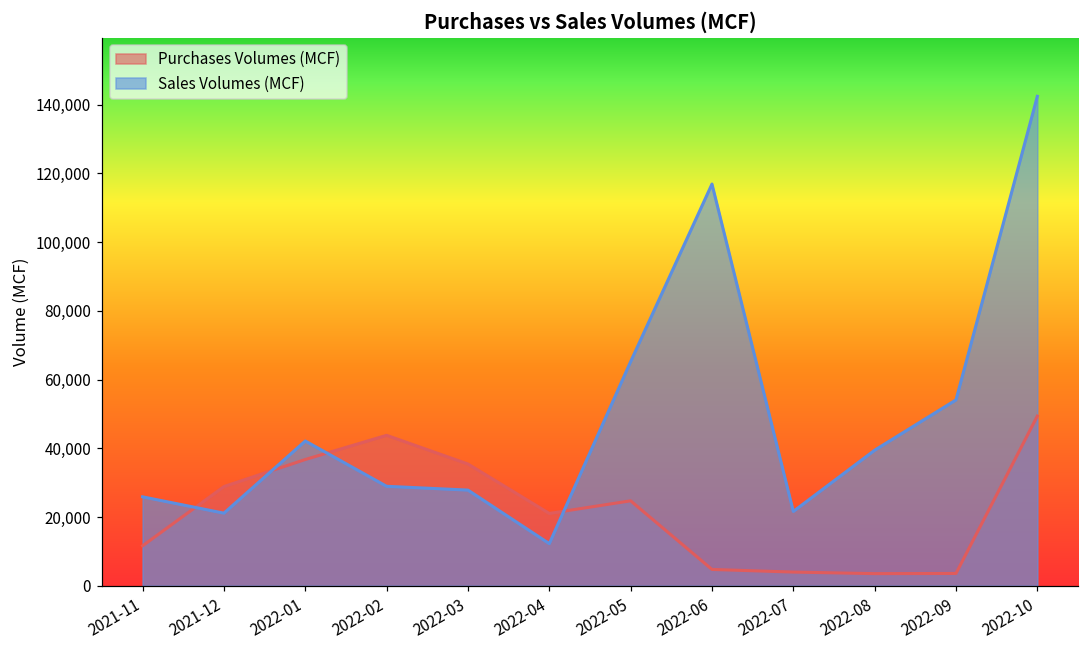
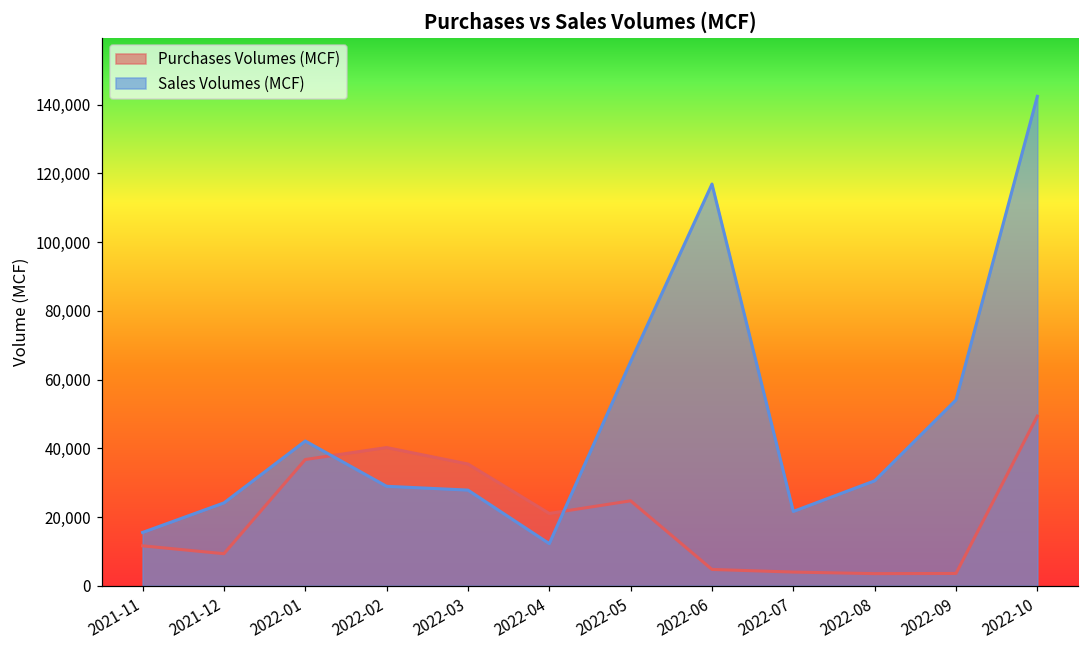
  {
    "Purchases Volumes (MCF)": {
      "2021-11": "12,000",
-     "2021-12": "29,000",
+     "2021-12": "9,000",
      "2022-01": "37,000",
-     "2022-02": "44,000",
+     "2022-02": "40,000",
      "2022-03": "35,000",
      "2022-04": "21,000",
      "2022-05": "25,000",
      "2022-06": "5,000",
      "2022-07": "4,000",
      "2022-08": "4,000",
      "2022-09": "4,000",
      "2022-10": "49,000"
    },
    "Sales Volumes (MCF)": {
-     "2021-11": "26,000",
-     "2021-12": "21,000",
+     "2021-11": "16,000",
+     "2021-12": "24,000",
      "2022-01": "42,000",
      "2022-02": "29,000",
      "2022-03": "28,000",
      "2022-04": "12,000",
      "2022-05": "65,000",
      "2022-06": "117,000",
      "2022-07": "22,000",
-     "2022-08": "39,000",
+     "2022-08": "31,000",
      "2022-09": "54,000",
      "2022-10": "142,000"
    }
  }
